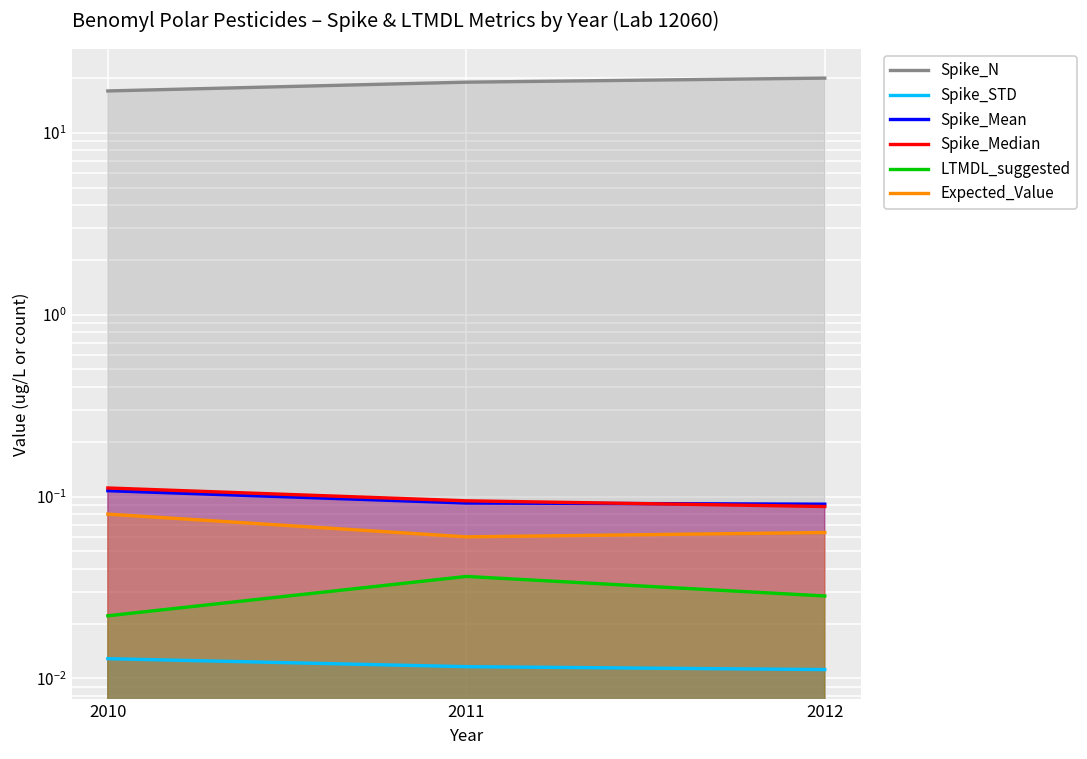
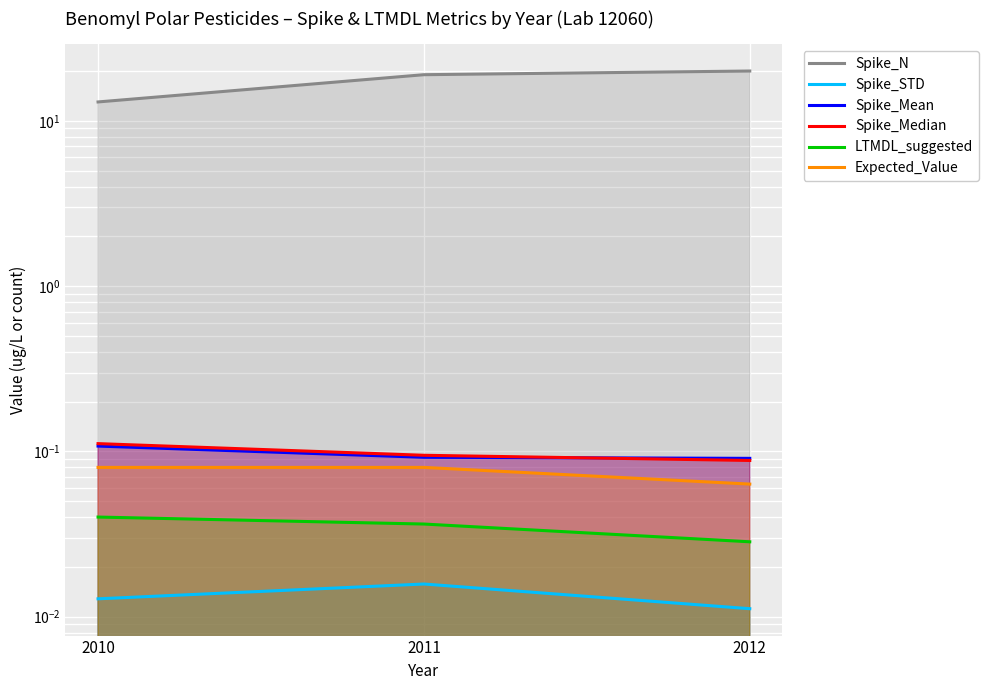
  {
    "Spike_N": {
-     "2010": 17,
+     "2010": 13,
      "2011": 19,
      "2012": 20
    },
    "Spike_STD": {
      "2010": 0.013,
-     "2011": 0.012,
+     "2011": 0.016,
      "2012": 0.011
    },
    "LTMDL_suggested": {
-     "2010": 0.022,
+     "2010": 0.040,
      "2011": 0.036,
      "2012": 0.028
    },
    "Expected_Value": {
      "2010": 0.08,
-     "2011": 0.06,
+     "2011": 0.08,
      "2012": 0.063
    }
  }
